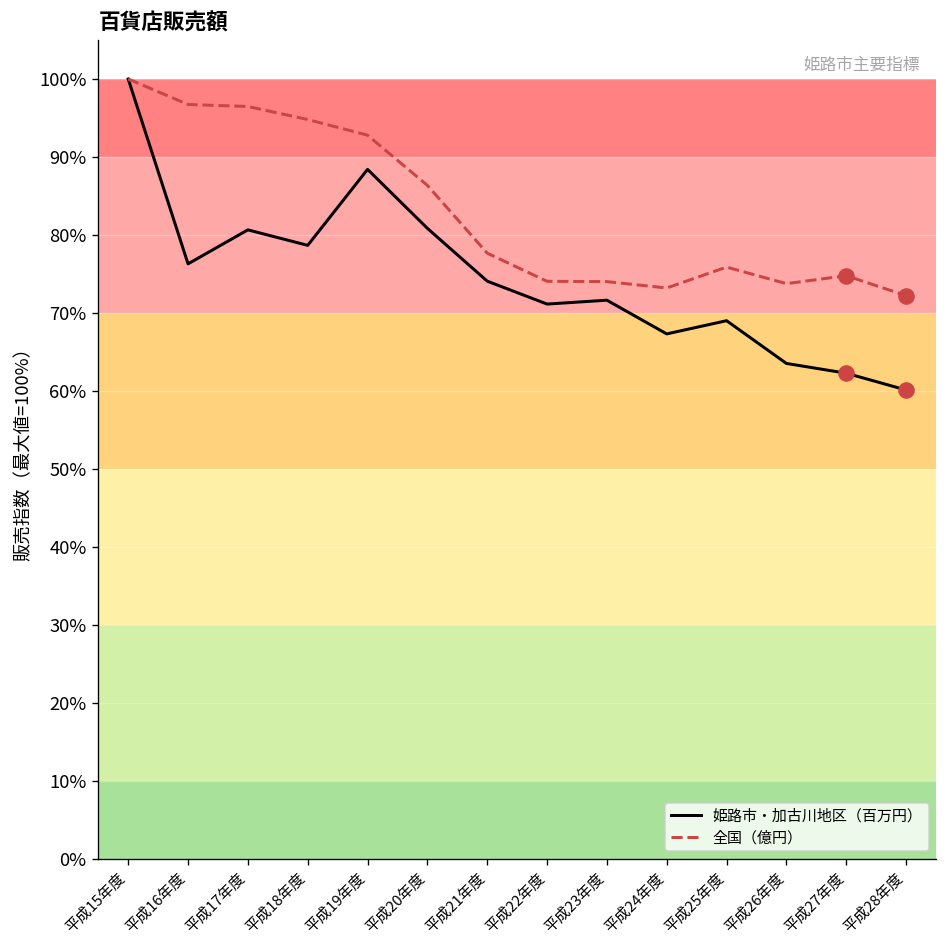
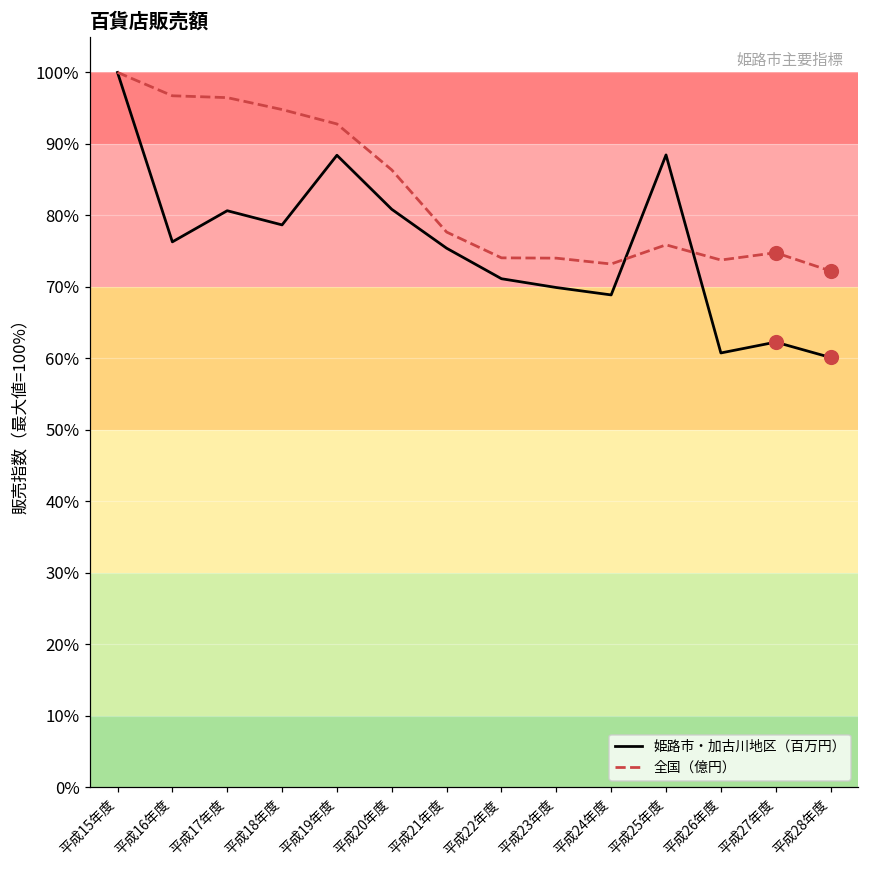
  {
    "姫路市・加古川地区（百万円）": {
      "平成16年度": "76%",
      "平成17年度": "81%",
      "平成18年度": "79%",
      "平成19年度": "88%",
      "平成20年度": "81%",
-     "平成21年度": "74%",
+     "平成21年度": "75%",
      "平成22年度": "71%",
-     "平成23年度": "72%",
-     "平成24年度": "67%",
-     "平成25年度": "69%",
-     "平成26年度": "64%"
+     "平成23年度": "70%",
+     "平成24年度": "69%",
+     "平成25年度": "88%",
+     "平成26年度": "61%"
    }
  }
